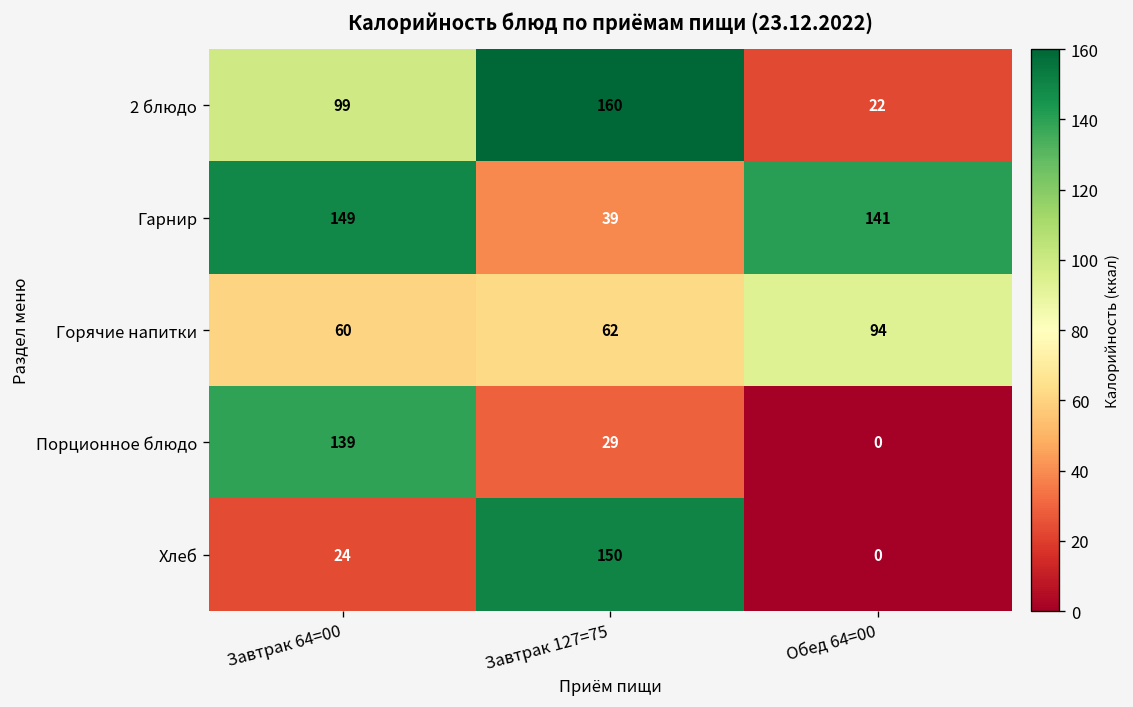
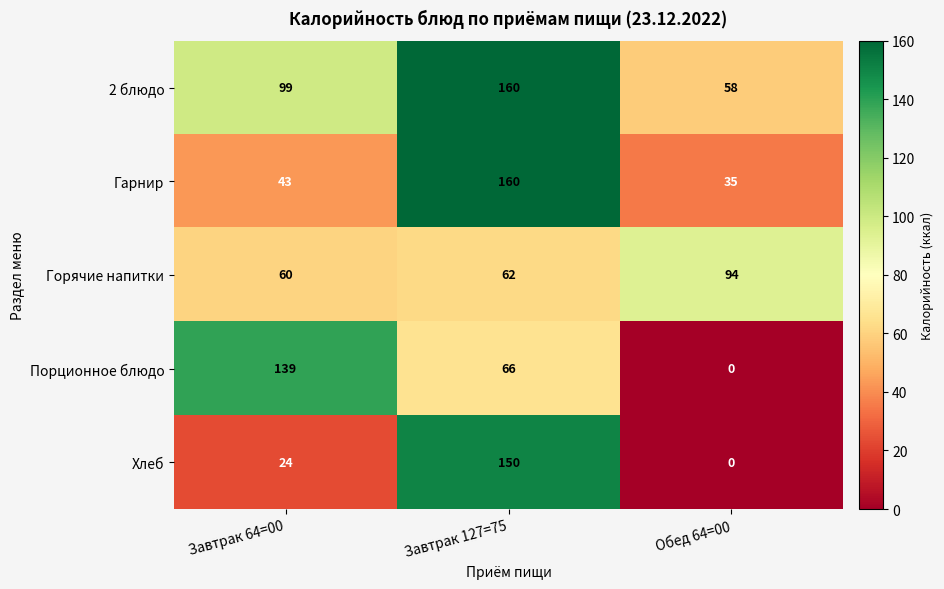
  {
    "2 блюдо": {
      "Завтрак 64=00": 99,
      "Завтрак 127=75": 160,
-     "Обед 64=00": 22
+     "Обед 64=00": 58
    },
    "Гарнир": {
-     "Завтрак 64=00": 149,
-     "Завтрак 127=75": 39,
-     "Обед 64=00": 141
+     "Завтрак 64=00": 43,
+     "Завтрак 127=75": 160,
+     "Обед 64=00": 35
    },
    "Горячие напитки": {
      "Завтрак 64=00": 60,
      "Завтрак 127=75": 62,
      "Обед 64=00": 94
    },
    "Порционное блюдо": {
      "Завтрак 64=00": 139,
-     "Завтрак 127=75": 29,
+     "Завтрак 127=75": 66,
      "Обед 64=00": 0
    },
    "Хлеб": {
      "Завтрак 64=00": 24,
      "Завтрак 127=75": 150,
      "Обед 64=00": 0
    }
  }
